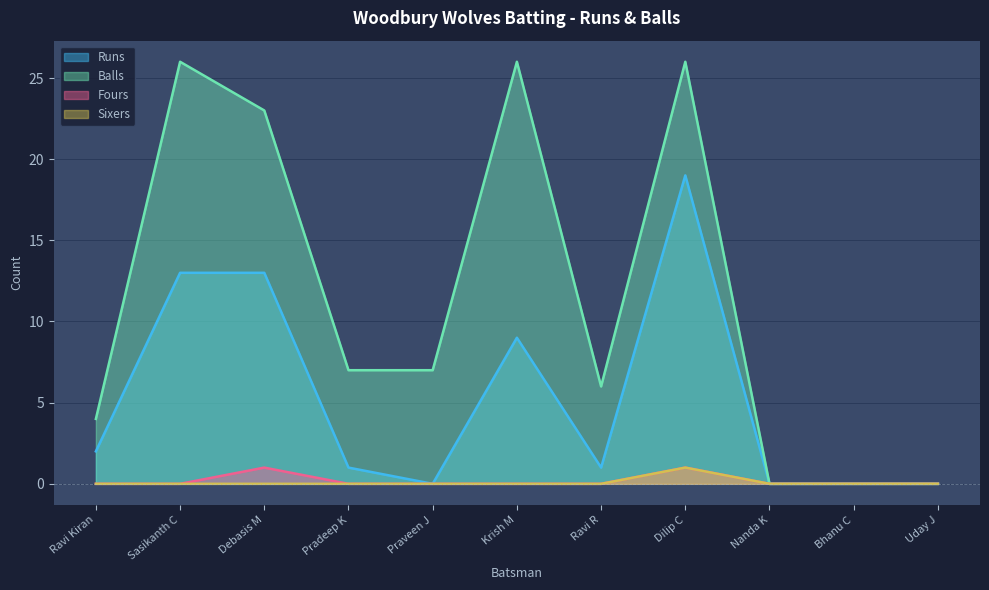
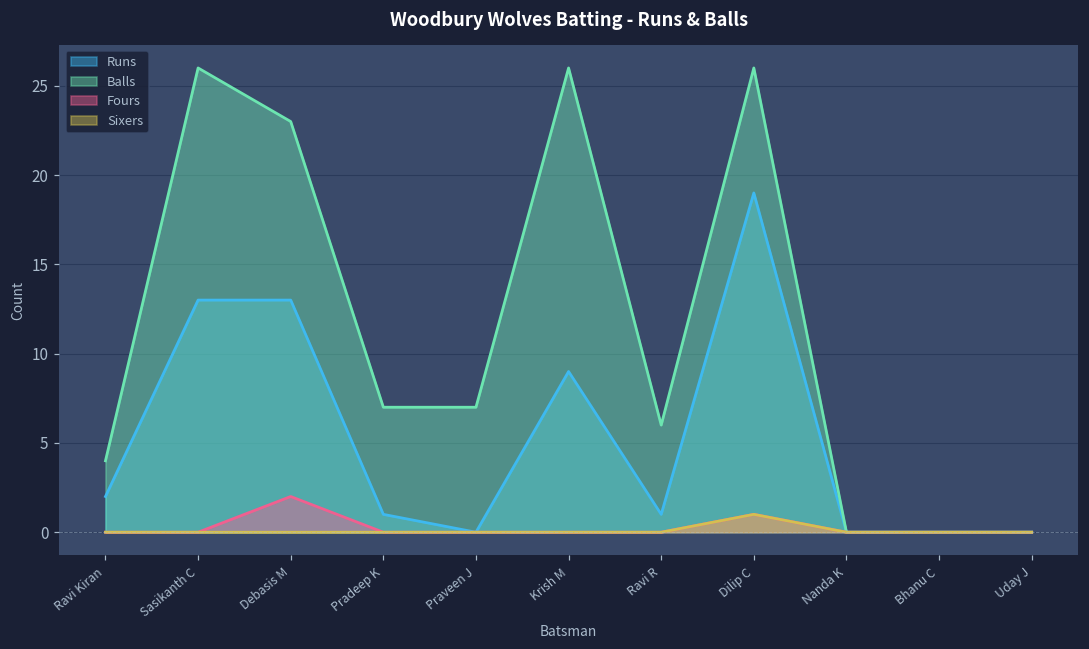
  {
    "Fours": {
-     "Debasis M": 1
+     "Debasis M": 2
    },
    "Sixers": {
      "Debasis M": 0
    }
  }
